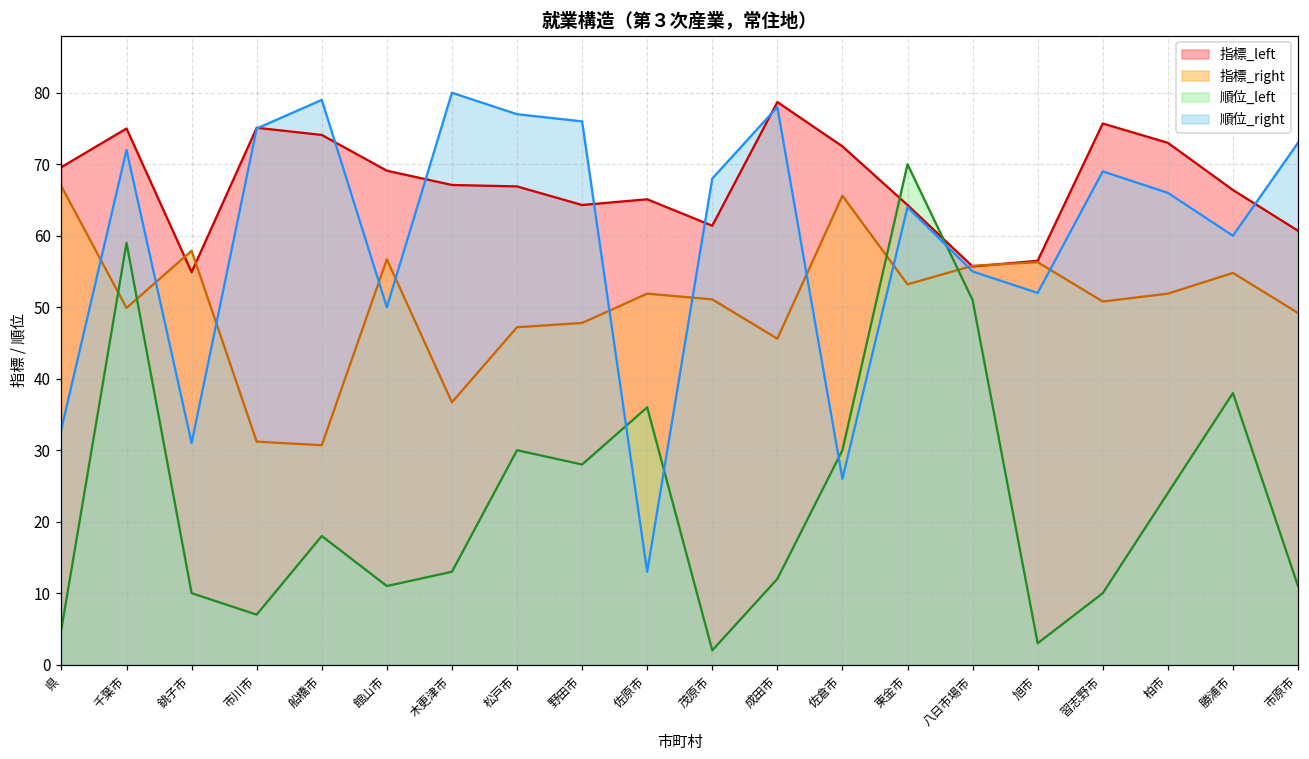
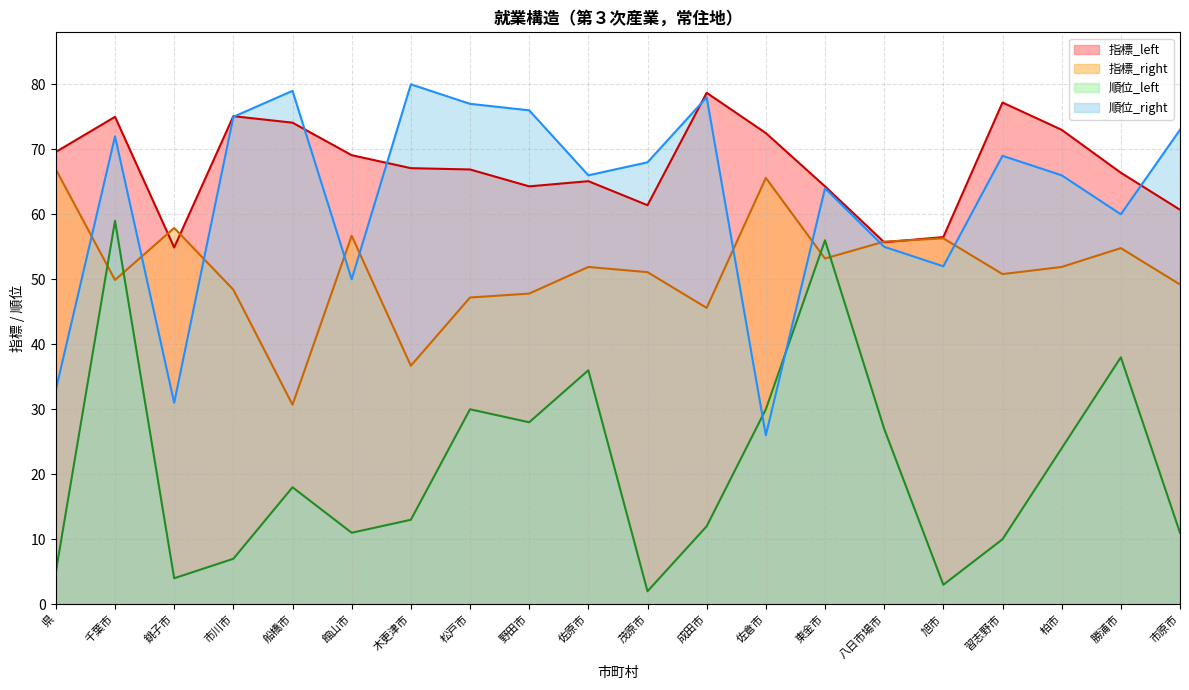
  {
    "指標_left": {
      "県": 70,
      "千葉市": 75,
      "銚子市": 55,
      "船橋市": 74,
      "館山市": 69,
      "木更津市": 67,
      "松戸市": 67,
      "野田市": 64,
      "佐原市": 65,
      "茂原市": 61,
      "成田市": 79,
      "佐倉市": 73,
-     "習志野市": 76,
+     "習志野市": 77,
      "柏市": 73,
      "勝浦市": 66,
      "市原市": 61
    },
    "指標_right": {
      "県": 67,
      "千葉市": 50,
      "銚子市": 58,
-     "市川市": 31,
+     "市川市": 48,
      "船橋市": 31,
      "館山市": 57,
      "木更津市": 37,
      "松戸市": 47,
      "野田市": 48,
      "佐原市": 52,
      "茂原市": 51,
      "成田市": 46,
      "佐倉市": 66,
      "東金市": 53,
      "習志野市": 51,
      "柏市": 52,
      "勝浦市": 55,
      "市原市": 49
    },
    "順位_left": {
      "県": 5,
      "千葉市": 59,
-     "銚子市": 10,
+     "銚子市": 4,
      "市川市": 7,
      "船橋市": 18,
      "館山市": 11,
      "木更津市": 13,
      "松戸市": 30,
      "野田市": 28,
      "佐原市": 36,
      "茂原市": 2,
      "成田市": 12,
      "佐倉市": 30,
-     "東金市": 70,
-     "八日市場市": 51,
+     "東金市": 56,
+     "八日市場市": 27,
      "旭市": 3,
      "習志野市": 10,
      "柏市": 24,
      "勝浦市": 38,
      "市原市": 11
    },
    "順位_right": {
      "県": 33,
      "千葉市": 72,
      "銚子市": 31,
      "船橋市": 79,
      "館山市": 50,
      "木更津市": 80,
      "松戸市": 77,
      "野田市": 76,
-     "佐原市": 13,
+     "佐原市": 66,
      "茂原市": 68,
      "成田市": 78,
      "佐倉市": 26,
      "八日市場市": 55,
      "旭市": 52,
      "習志野市": 69,
      "柏市": 66,
      "勝浦市": 60,
      "市原市": 73
    }
  }
